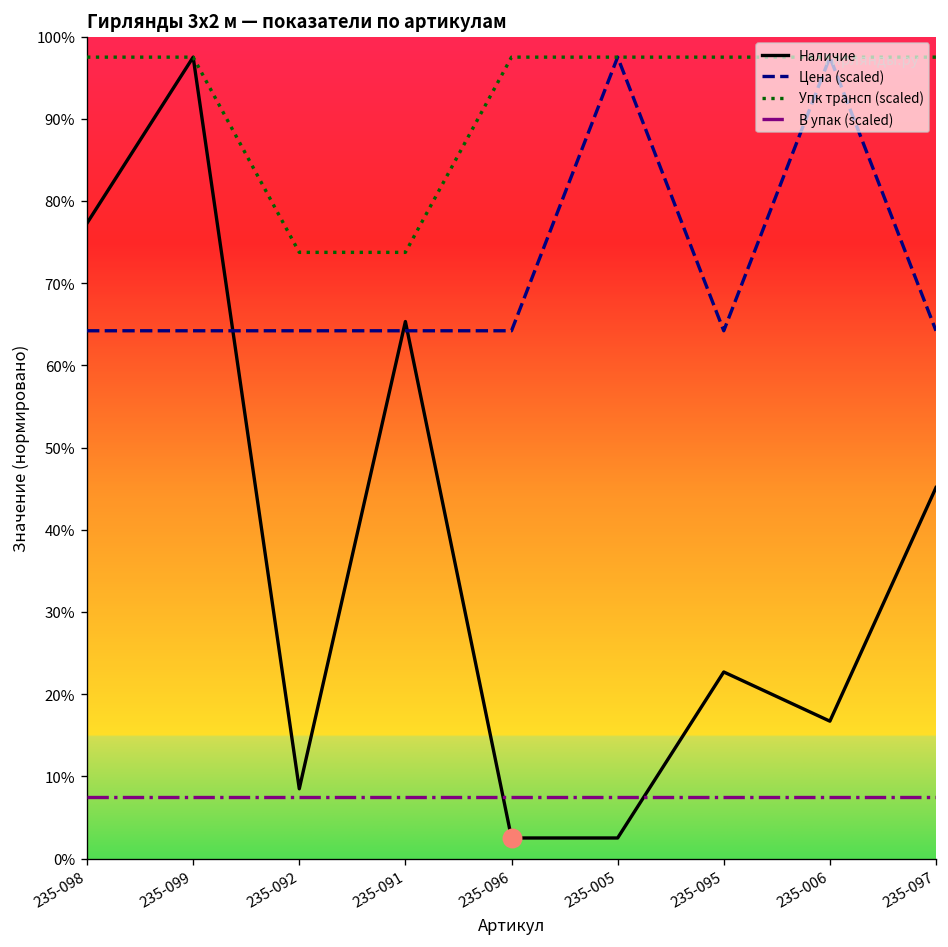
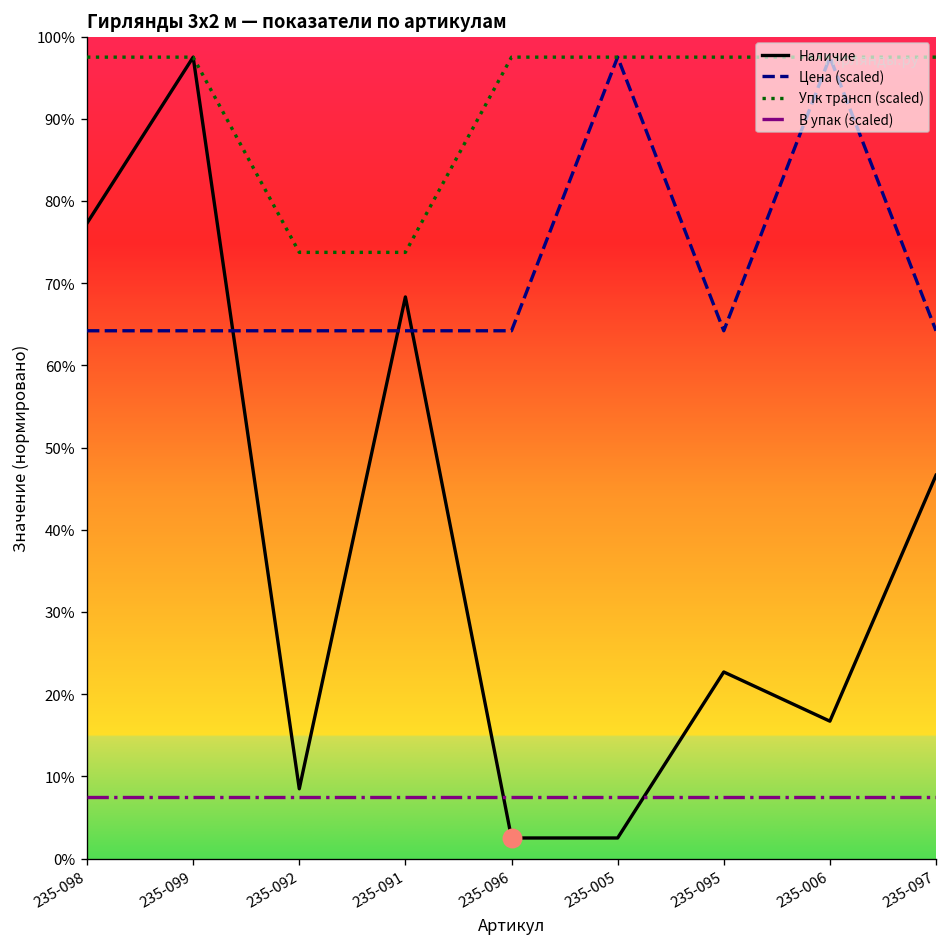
  {
    "Наличие": {
      "235-098": "77%",
      "235-092": "8%",
-     "235-091": "65%",
+     "235-091": "68%",
      "235-005": "3%",
      "235-095": "23%",
      "235-006": "17%",
-     "235-097": "45%"
+     "235-097": "47%"
    },
    "Цена (scaled)": {
      "235-098": "64%",
      "235-099": "64%",
      "235-092": "64%",
      "235-091": "64%",
      "235-096": "64%",
      "235-095": "64%",
      "235-097": "64%"
    },
    "Упк трансп (scaled)": {
      "235-098": "98%",
      "235-092": "74%",
      "235-091": "74%",
      "235-096": "98%",
      "235-095": "98%",
      "235-097": "98%"
    },
    "В упак (scaled)": {
      "235-098": "8%",
      "235-099": "8%",
      "235-092": "8%",
      "235-091": "8%",
      "235-096": "8%",
      "235-005": "8%",
      "235-095": "8%",
      "235-006": "8%",
      "235-097": "8%"
    }
  }
